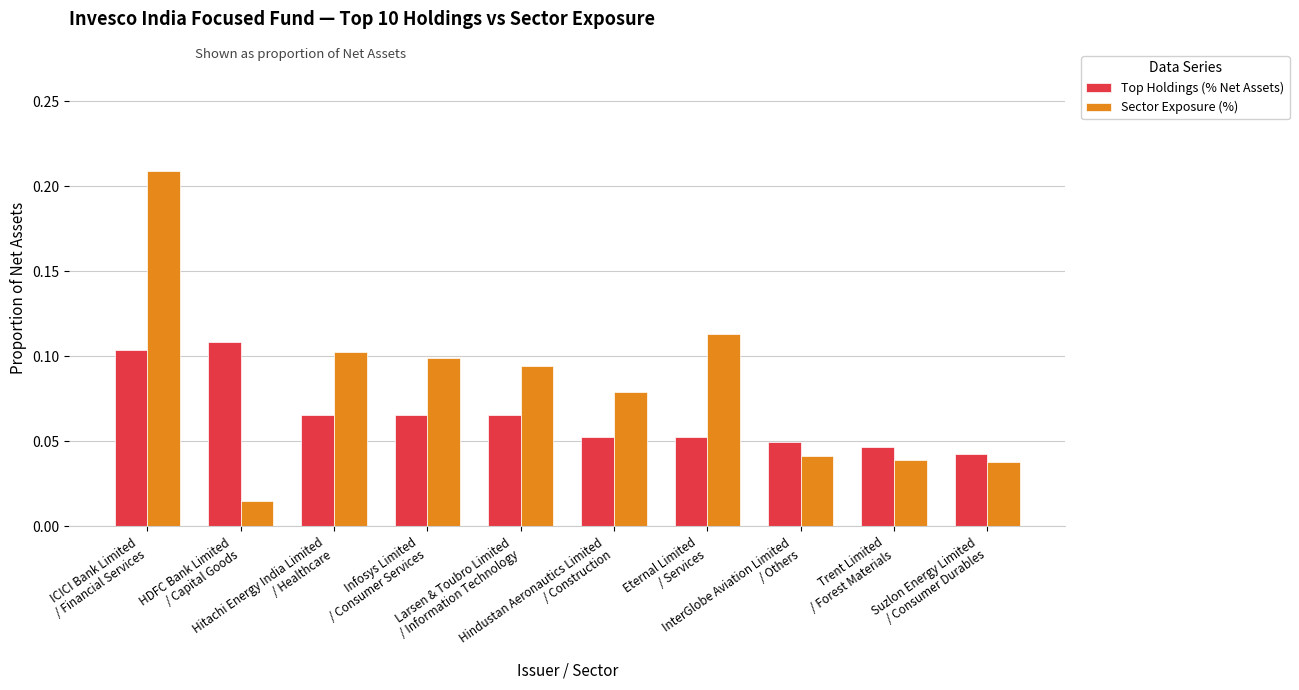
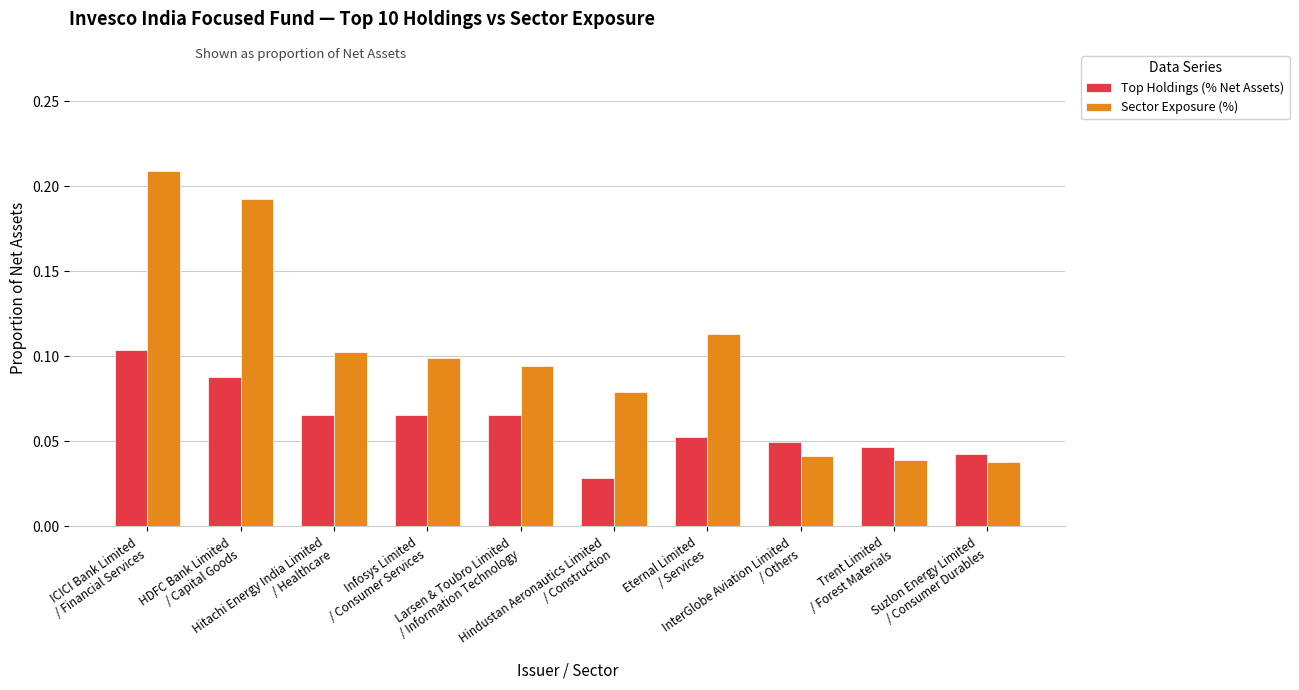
  {
    "Top Holdings (% Net Assets)": {
      "ICICI Bank Limited / Financial Services": 0.104,
-     "HDFC Bank Limited / Capital Goods": 0.108,
+     "HDFC Bank Limited / Capital Goods": 0.088,
      "Hitachi Energy India Limited / Healthcare": 0.066,
      "Infosys Limited / Consumer Services": 0.065,
      "Larsen & Toubro Limited / Information Technology": 0.065,
-     "Hindustan Aeronautics Limited / Construction": 0.053,
+     "Hindustan Aeronautics Limited / Construction": 0.029,
      "Eternal Limited / Services": 0.052,
      "InterGlobe Aviation Limited / Others": 0.050,
      "Trent Limited / Forest Materials": 0.047,
      "Suzlon Energy Limited / Consumer Durables": 0.043
    },
    "Sector Exposure (%)": {
      "ICICI Bank Limited / Financial Services": 0.209,
-     "HDFC Bank Limited / Capital Goods": 0.015,
+     "HDFC Bank Limited / Capital Goods": 0.192,
      "Hitachi Energy India Limited / Healthcare": 0.103,
      "Infosys Limited / Consumer Services": 0.099,
      "Larsen & Toubro Limited / Information Technology": 0.094,
      "Hindustan Aeronautics Limited / Construction": 0.079,
      "Eternal Limited / Services": 0.113,
      "InterGlobe Aviation Limited / Others": 0.041,
      "Trent Limited / Forest Materials": 0.039,
      "Suzlon Energy Limited / Consumer Durables": 0.038
    }
  }
